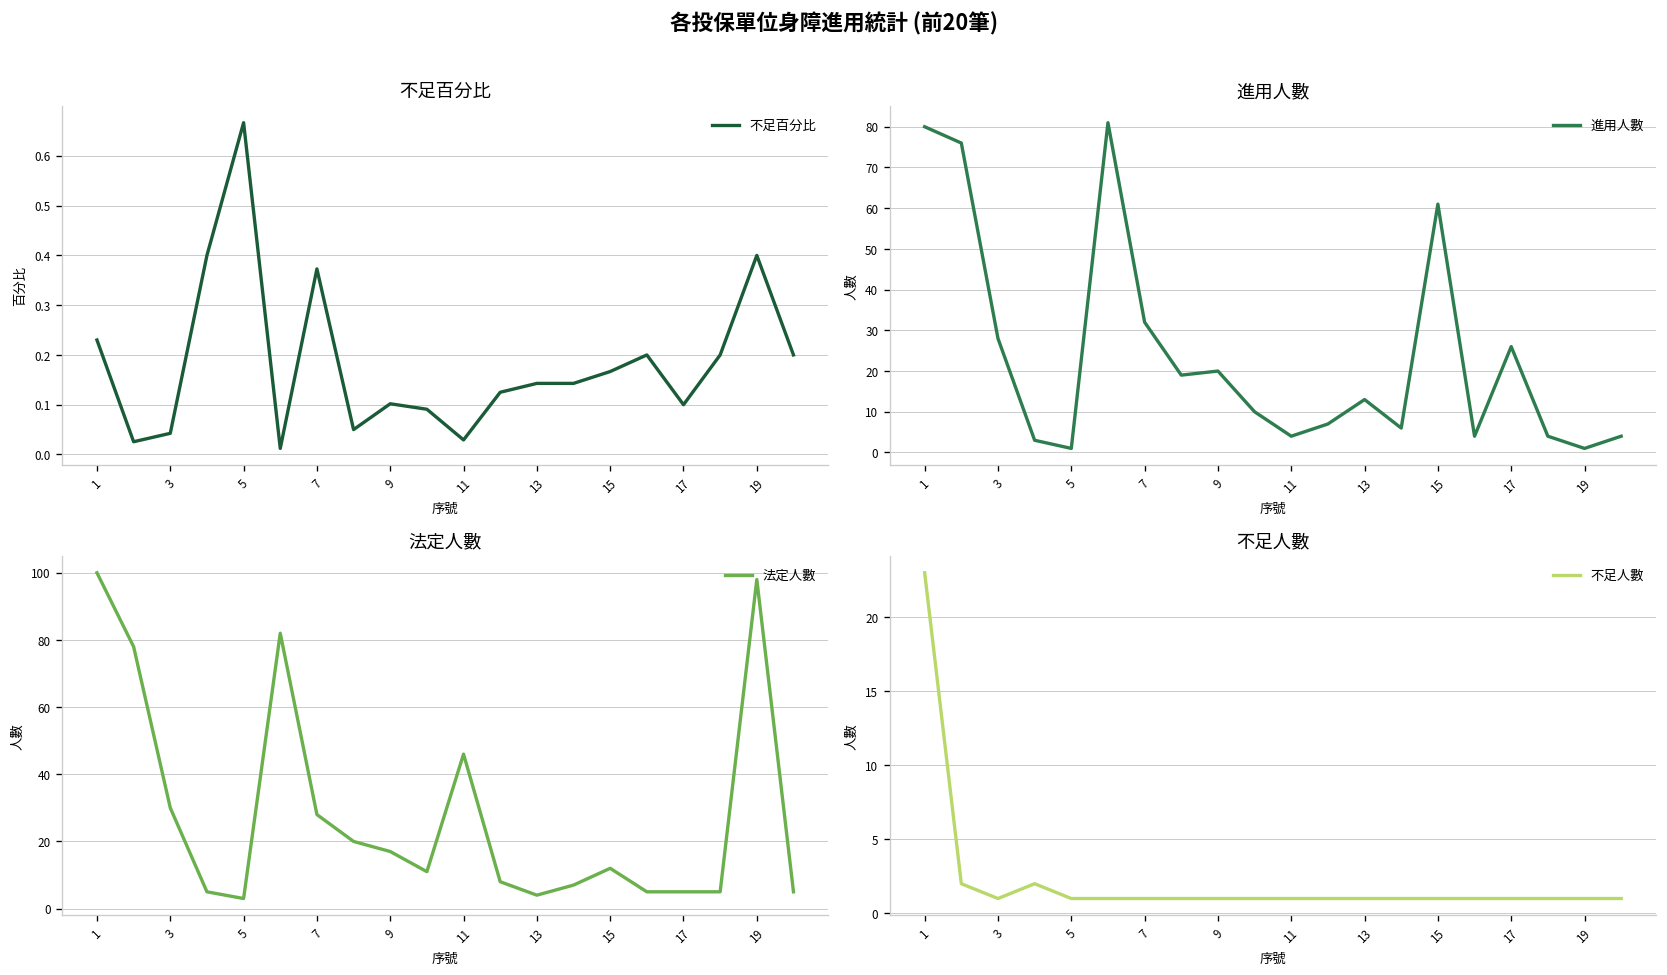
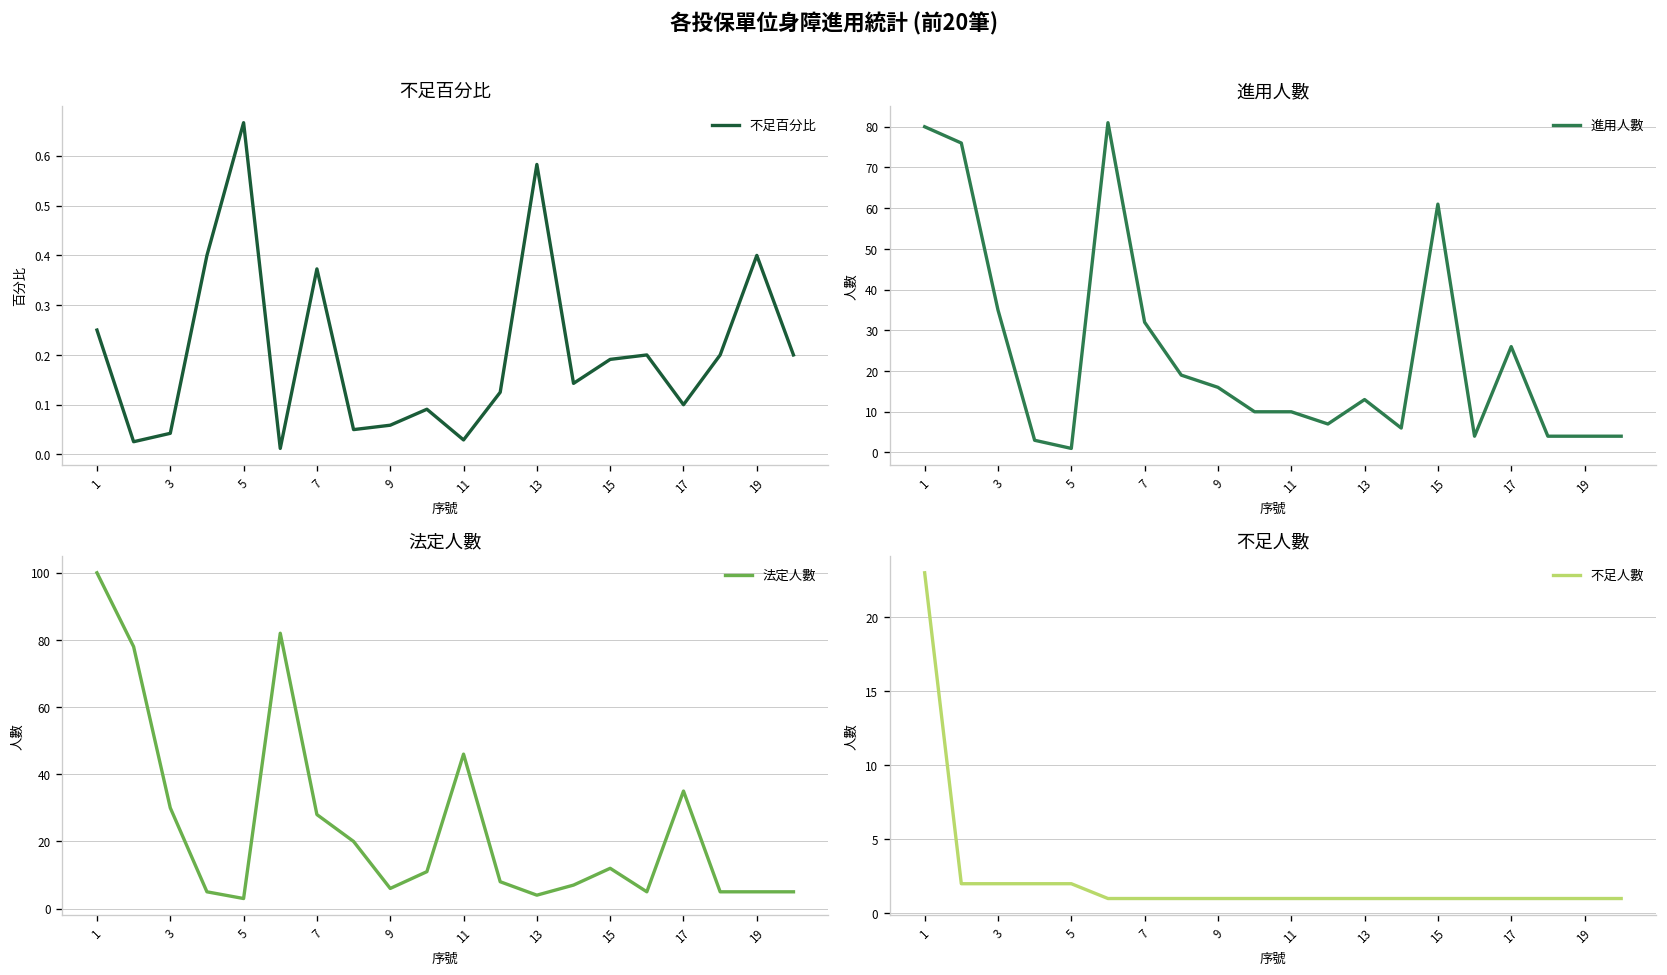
  {
    "不足百分比": {
-     "1": 0.23,
+     "1": 0.25,
      "3": 0.04,
      "5": 0.67,
      "7": 0.37,
-     "9": 0.10,
+     "9": 0.06,
      "11": 0.03,
-     "13": 0.14,
-     "15": 0.17,
+     "13": 0.58,
+     "15": 0.19,
      "17": 0.10,
      "19": 0.40
    },
    "進用人數": {
      "1": 80,
-     "3": 28,
+     "3": 35,
      "5": 1,
      "7": 32,
-     "9": 20,
-     "11": 4,
+     "9": 16,
+     "11": 10,
      "13": 13,
      "15": 61,
      "17": 26,
-     "19": 1
+     "19": 4
    },
    "法定人數": {
      "1": 100,
      "3": 30,
      "5": 3,
      "7": 28,
-     "9": 17,
+     "9": 6,
      "11": 46,
      "13": 4,
      "15": 12,
-     "17": 5,
-     "19": 98
+     "17": 35,
+     "19": 5
    },
    "不足人數": {
      "1": 23,
-     "3": 1,
-     "5": 1,
+     "3": 2,
+     "5": 2,
      "7": 1,
      "9": 1,
      "11": 1,
      "13": 1,
      "15": 1,
      "17": 1,
      "19": 1
    }
  }
